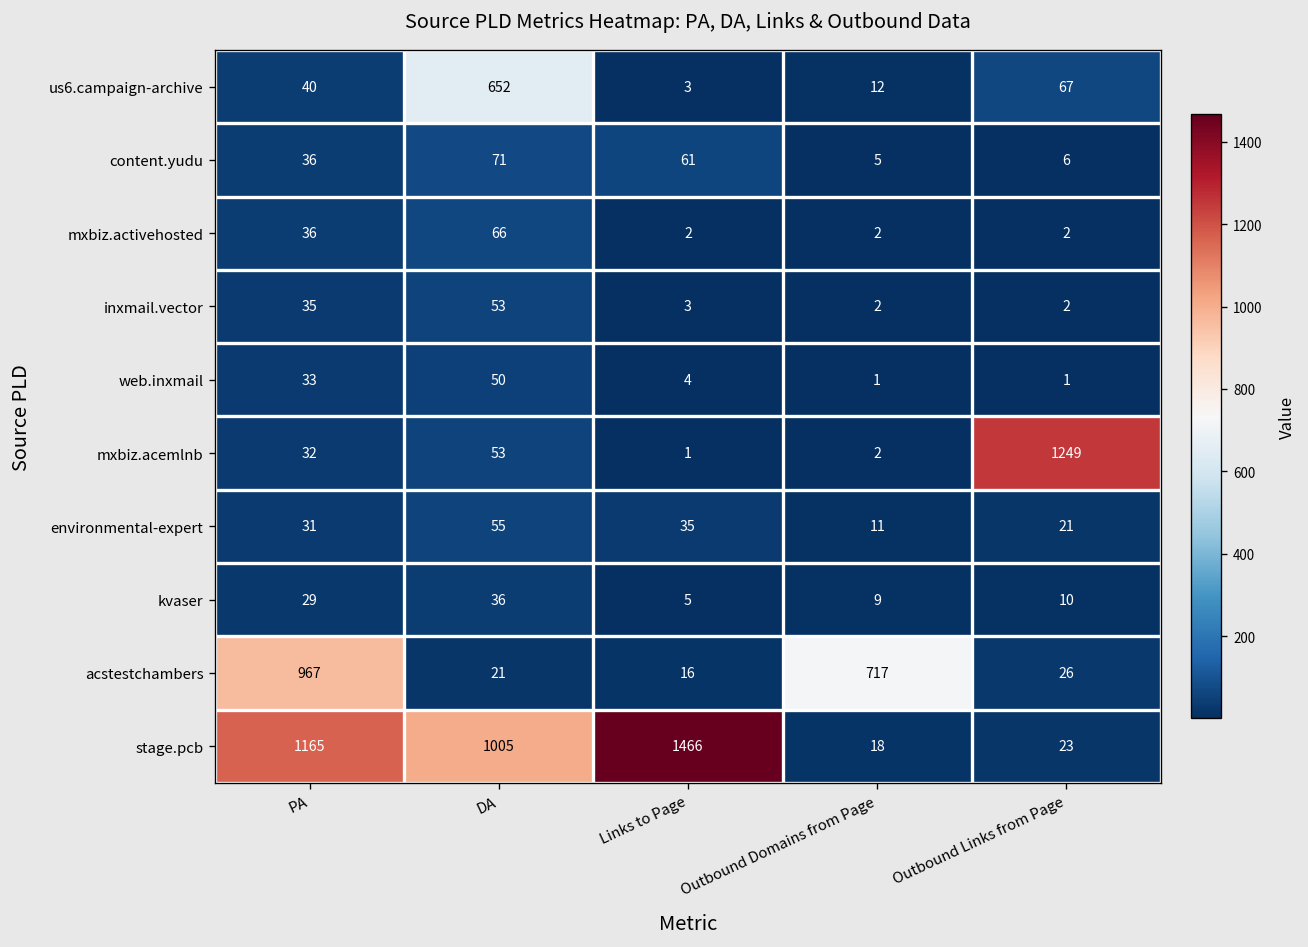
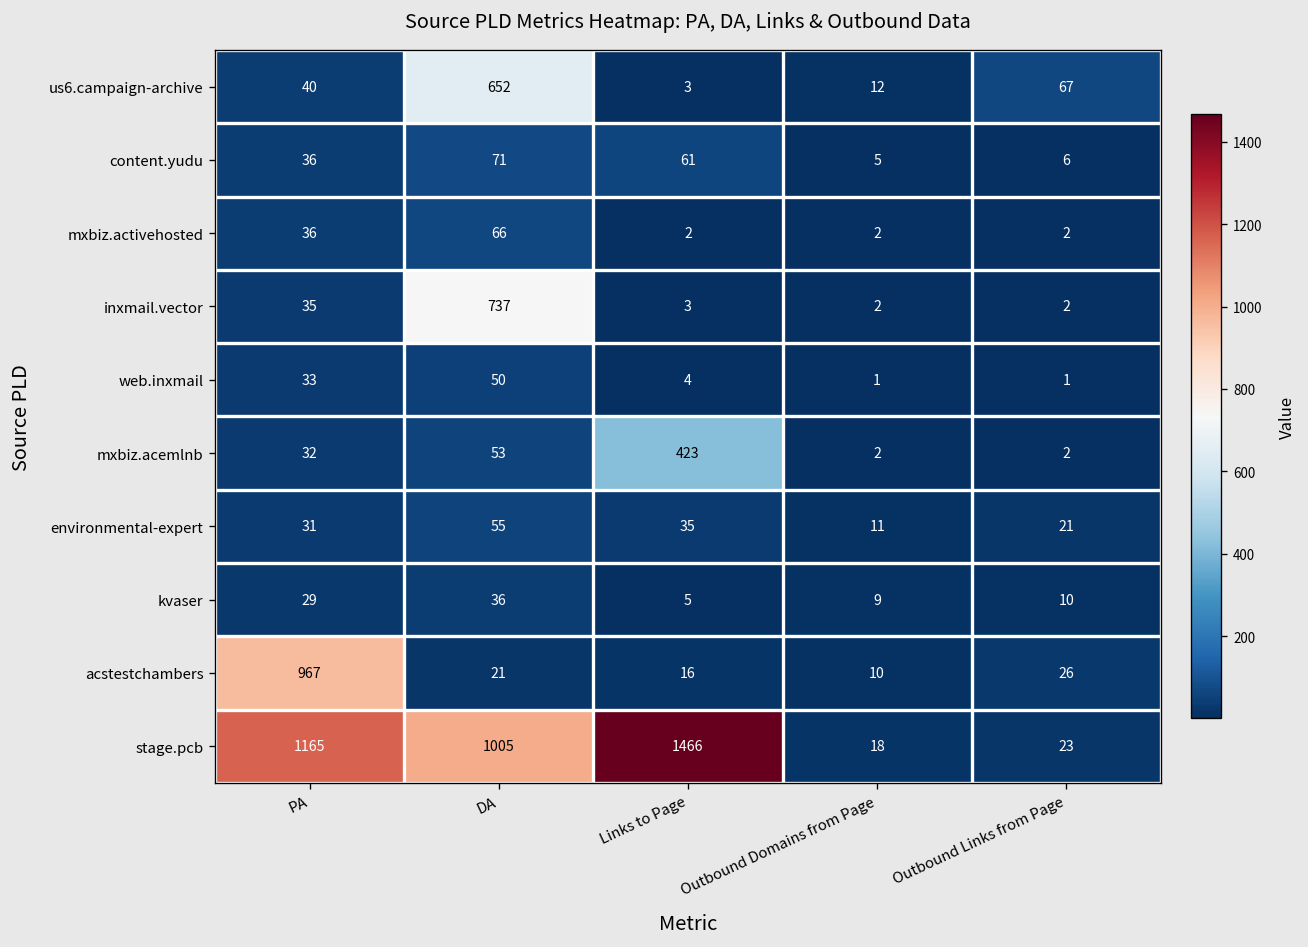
  {
    "us6.campaign-archive": {
      "PA": 40,
      "DA": 652,
      "Links to Page": 3,
      "Outbound Domains from Page": 12,
      "Outbound Links from Page": 67
    },
    "content.yudu": {
      "PA": 36,
      "DA": 71,
      "Links to Page": 61,
      "Outbound Domains from Page": 5,
      "Outbound Links from Page": 6
    },
    "mxbiz.activehosted": {
      "PA": 36,
      "DA": 66,
      "Links to Page": 2,
      "Outbound Domains from Page": 2,
      "Outbound Links from Page": 2
    },
    "inxmail.vector": {
      "PA": 35,
-     "DA": 53,
+     "DA": 737,
      "Links to Page": 3,
      "Outbound Domains from Page": 2,
      "Outbound Links from Page": 2
    },
    "web.inxmail": {
      "PA": 33,
      "DA": 50,
      "Links to Page": 4,
      "Outbound Domains from Page": 1,
      "Outbound Links from Page": 1
    },
    "mxbiz.acemlnb": {
      "PA": 32,
      "DA": 53,
-     "Links to Page": 1,
+     "Links to Page": 423,
      "Outbound Domains from Page": 2,
-     "Outbound Links from Page": 1249
+     "Outbound Links from Page": 2
    },
    "environmental-expert": {
      "PA": 31,
      "DA": 55,
      "Links to Page": 35,
      "Outbound Domains from Page": 11,
      "Outbound Links from Page": 21
    },
    "kvaser": {
      "PA": 29,
      "DA": 36,
      "Links to Page": 5,
      "Outbound Domains from Page": 9,
      "Outbound Links from Page": 10
    },
    "acstestchambers": {
      "PA": 967,
      "DA": 21,
      "Links to Page": 16,
-     "Outbound Domains from Page": 717,
+     "Outbound Domains from Page": 10,
      "Outbound Links from Page": 26
    },
    "stage.pcb": {
      "PA": 1165,
      "DA": 1005,
      "Links to Page": 1466,
      "Outbound Domains from Page": 18,
      "Outbound Links from Page": 23
    }
  }
